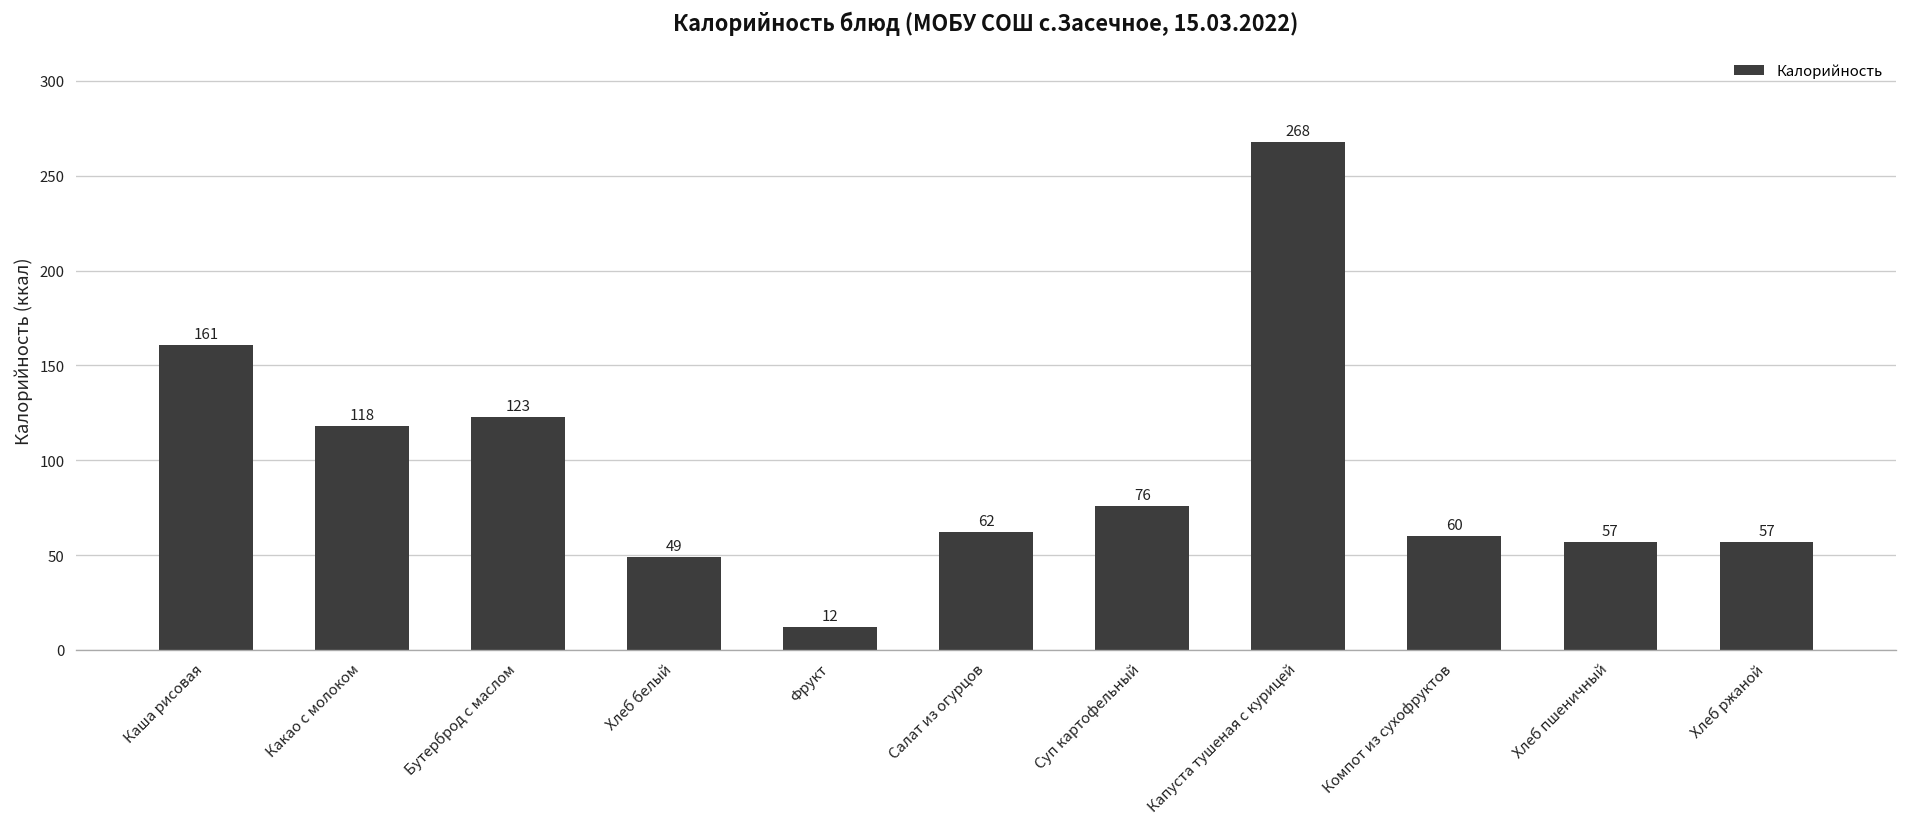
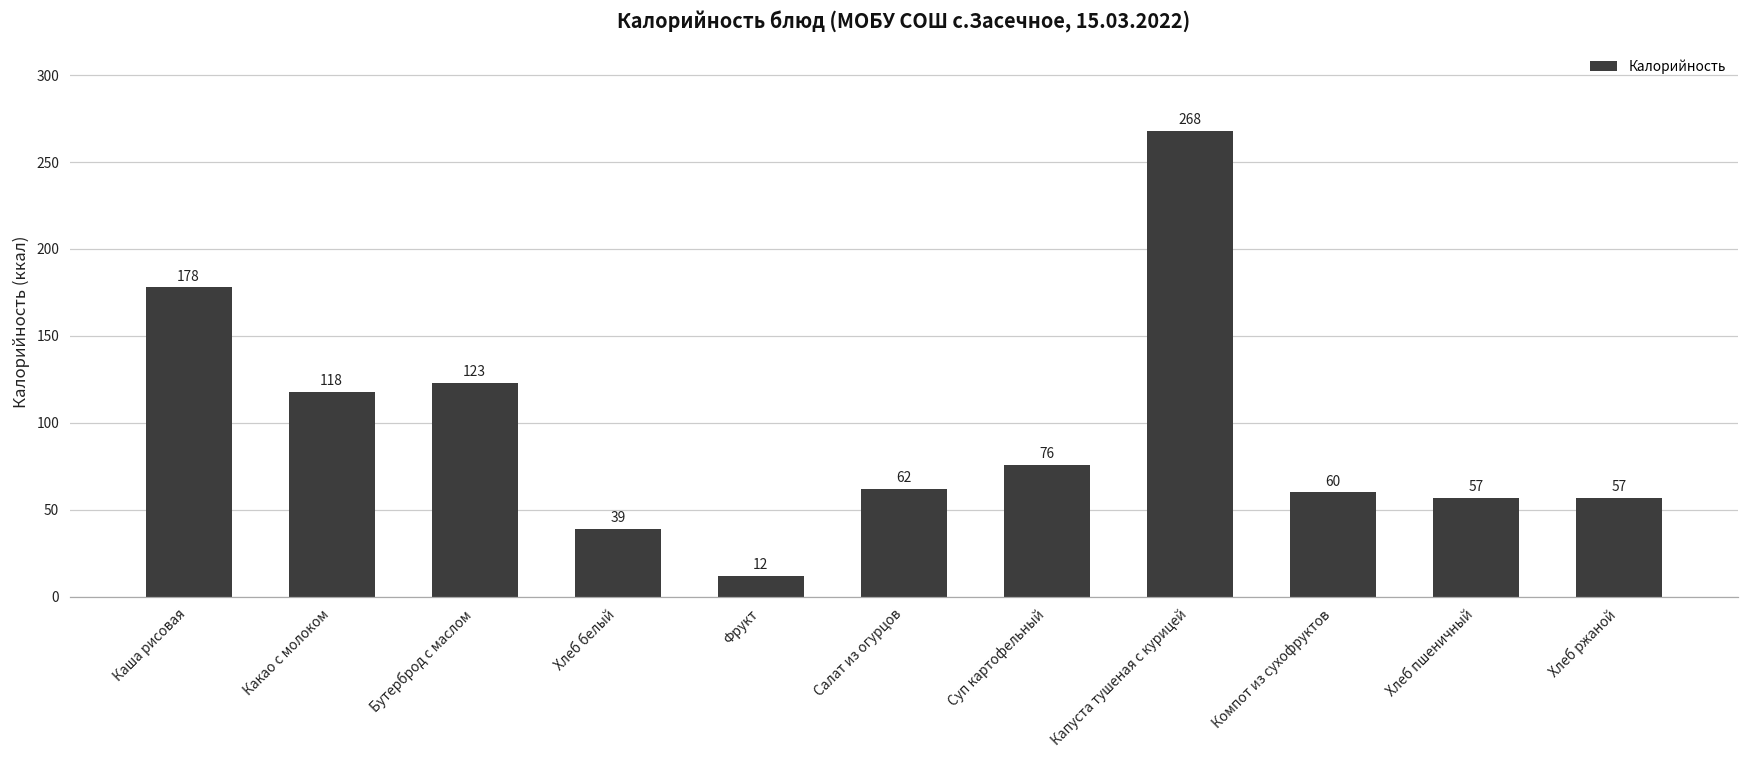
  {
-   "Каша рисовая": 161,
+   "Каша рисовая": 178,
    "Какао с молоком": 118,
    "Бутерброд с маслом": 123,
-   "Хлеб белый": 49,
+   "Хлеб белый": 39,
    "Фрукт": 12,
    "Салат из огурцов": 62,
    "Суп картофельный": 76,
    "Капуста тушеная с курицей": 268,
    "Компот из сухофруктов": 60,
    "Хлеб пшеничный": 57,
    "Хлеб ржаной": 57
  }
